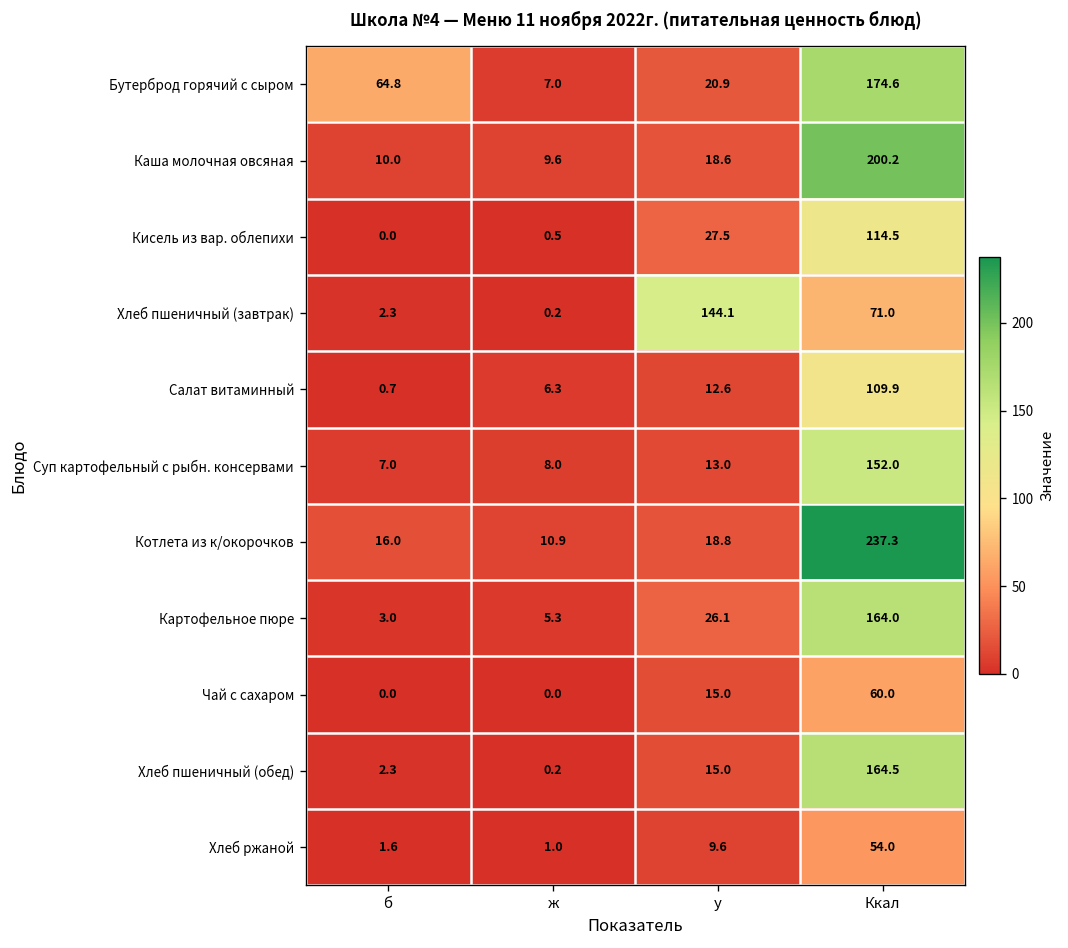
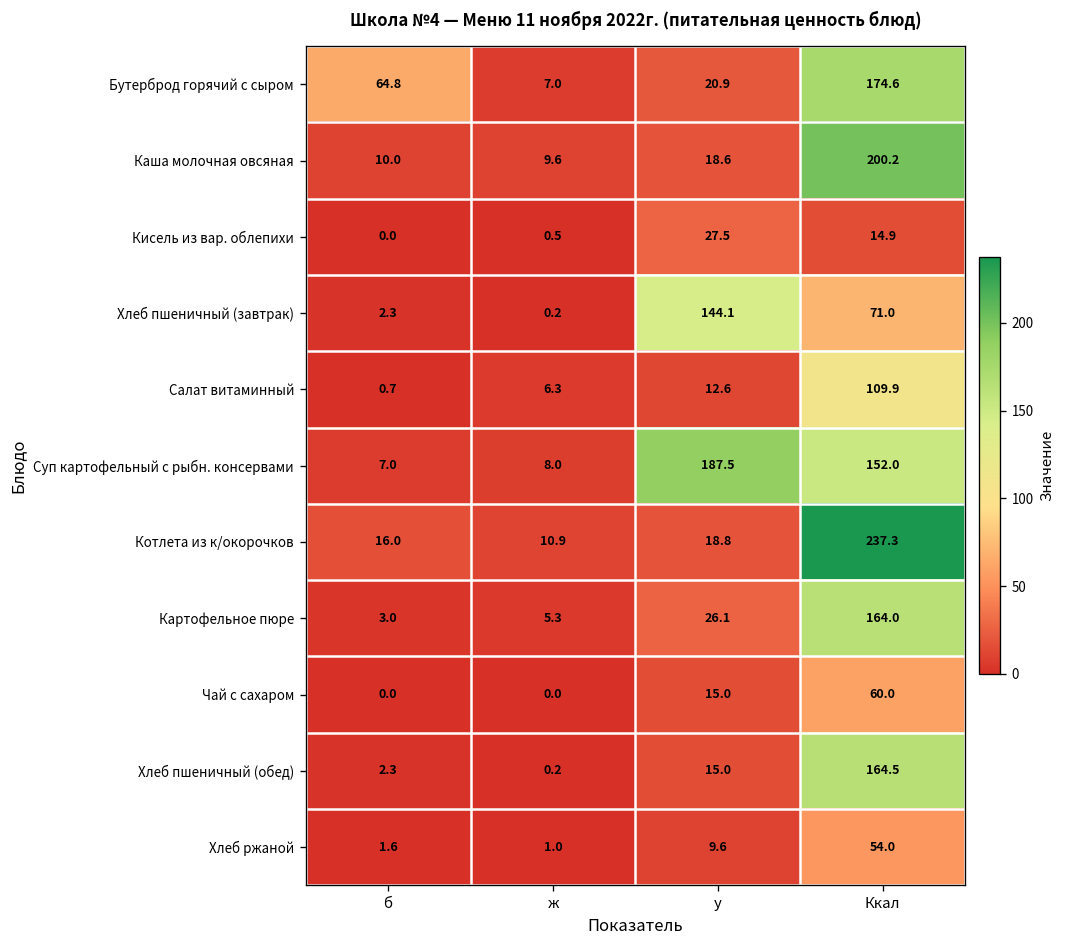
  {
    "Бутерброд горячий с сыром": {
      "б": 64.8,
      "ж": 7.0,
      "у": 20.9,
      "Ккал": 174.6
    },
    "Каша молочная овсяная": {
      "б": 10.0,
      "ж": 9.6,
      "у": 18.6,
      "Ккал": 200.2
    },
    "Кисель из вар. облепихи": {
      "б": 0.0,
      "ж": 0.5,
      "у": 27.5,
-     "Ккал": 114.5
+     "Ккал": 14.9
    },
    "Хлеб пшеничный (завтрак)": {
      "б": 2.3,
      "ж": 0.2,
      "у": 144.1,
      "Ккал": 71.0
    },
    "Салат витаминный": {
      "б": 0.7,
      "ж": 6.3,
      "у": 12.6,
      "Ккал": 109.9
    },
    "Суп картофельный с рыбн. консервами": {
      "б": 7.0,
      "ж": 8.0,
-     "у": 13.0,
+     "у": 187.5,
      "Ккал": 152.0
    },
    "Котлета из к/окорочков": {
      "б": 16.0,
      "ж": 10.9,
      "у": 18.8,
      "Ккал": 237.3
    },
    "Картофельное пюре": {
      "б": 3.0,
      "ж": 5.3,
      "у": 26.1,
      "Ккал": 164.0
    },
    "Чай с сахаром": {
      "б": 0.0,
      "ж": 0.0,
      "у": 15.0,
      "Ккал": 60.0
    },
    "Хлеб пшеничный (обед)": {
      "б": 2.3,
      "ж": 0.2,
      "у": 15.0,
      "Ккал": 164.5
    },
    "Хлеб ржаной": {
      "б": 1.6,
      "ж": 1.0,
      "у": 9.6,
      "Ккал": 54.0
    }
  }
